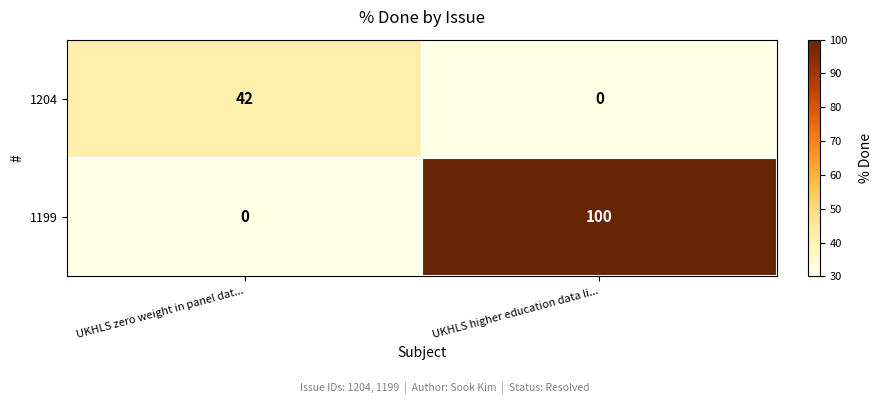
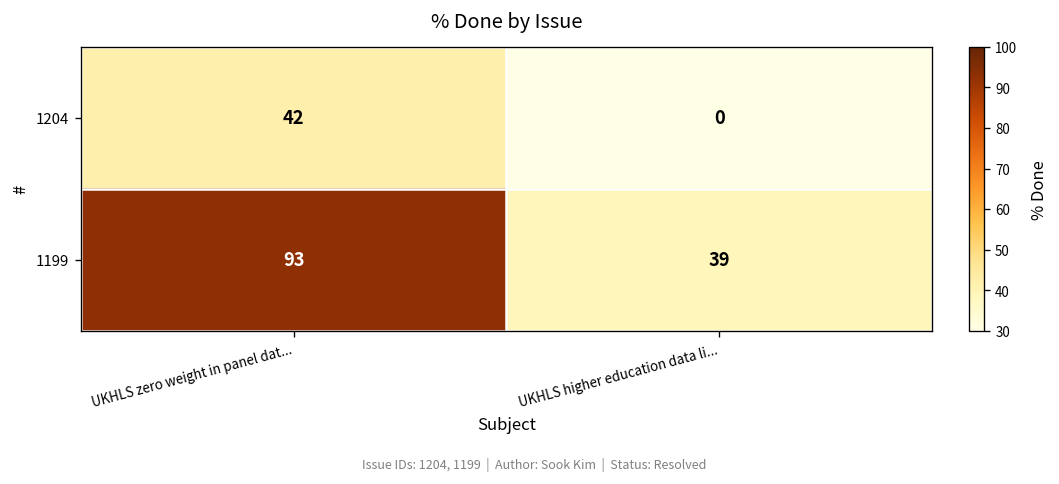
  {
    "1204": {
      "UKHLS zero weight in panel dat...": 42,
      "UKHLS higher education data li...": 0
    },
    "1199": {
-     "UKHLS zero weight in panel dat...": 0,
-     "UKHLS higher education data li...": 100
+     "UKHLS zero weight in panel dat...": 93,
+     "UKHLS higher education data li...": 39
    }
  }
